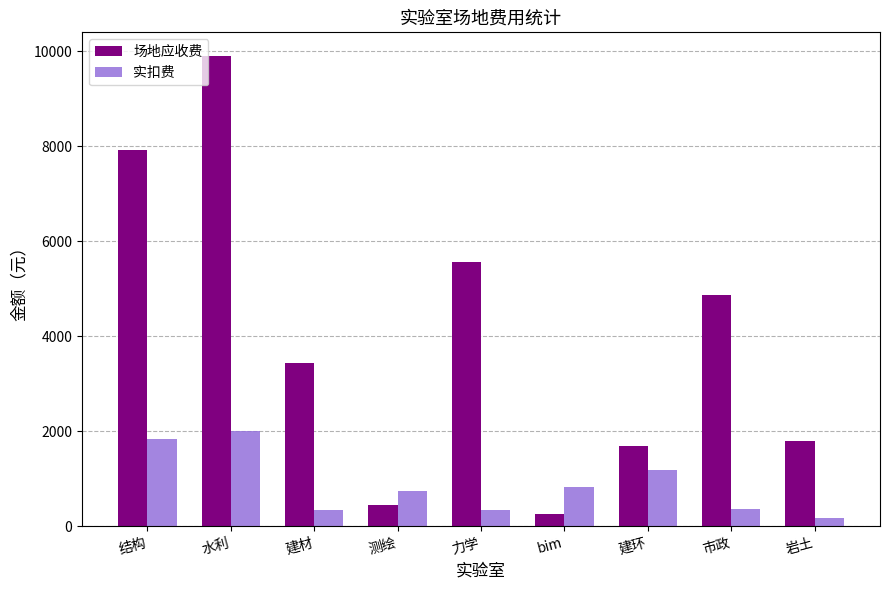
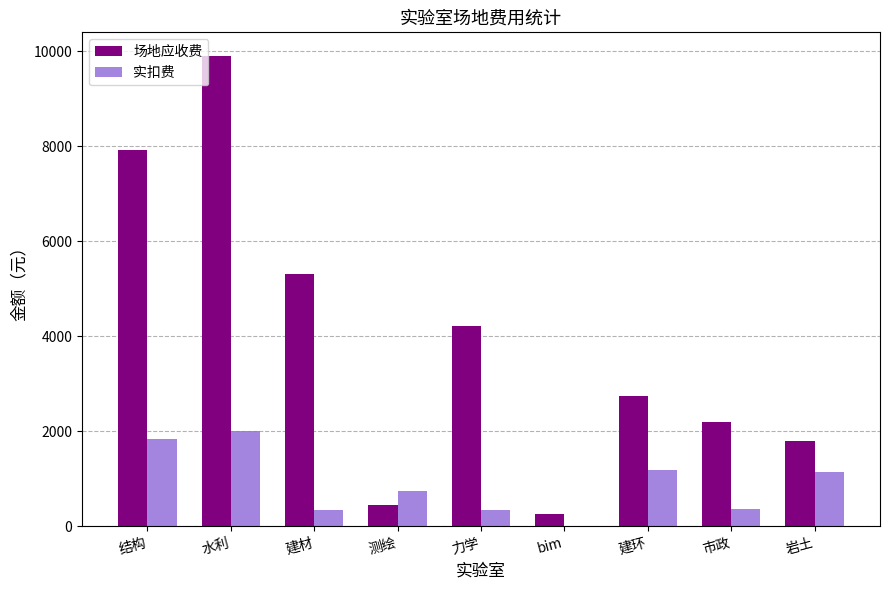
  {
    "场地应收费": {
      "结构": 7900,
      "水利": 9900,
-     "建材": 3400,
+     "建材": 5300,
      "测绘": 400,
-     "力学": 5600,
+     "力学": 4200,
      "bim": 300,
-     "建环": 1700,
-     "市政": 4900,
+     "建环": 2700,
+     "市政": 2200,
      "岩土": 1800
    },
    "实扣费": {
      "结构": 1800,
      "水利": 2000,
      "建材": 300,
      "测绘": 700,
      "力学": 300,
-     "bim": 800,
+     "bim": 0,
      "建环": 1200,
      "市政": 300,
-     "岩土": 200
+     "岩土": 1100
    }
  }
